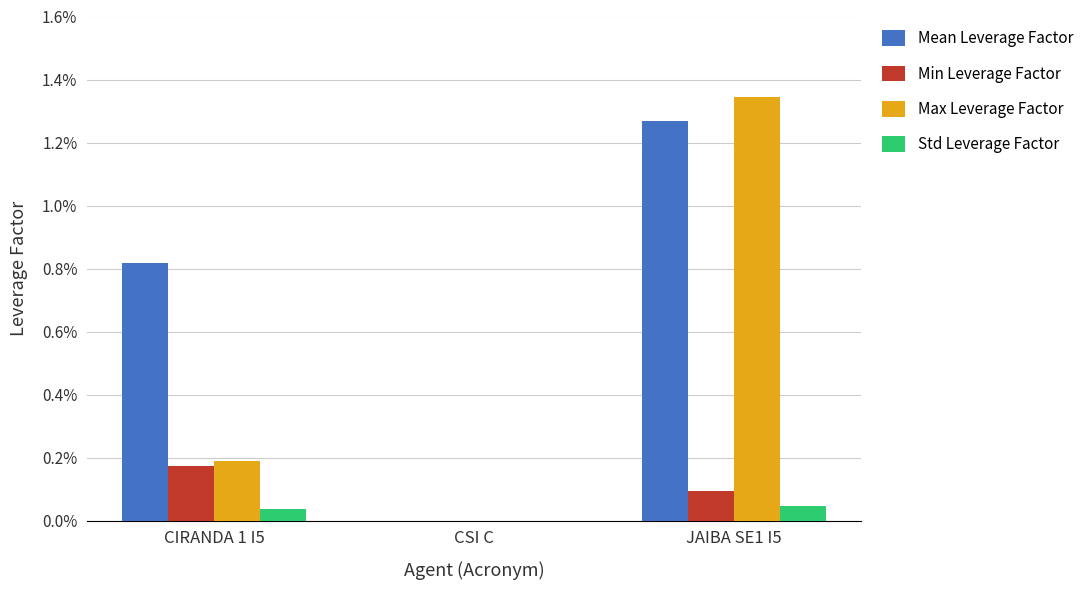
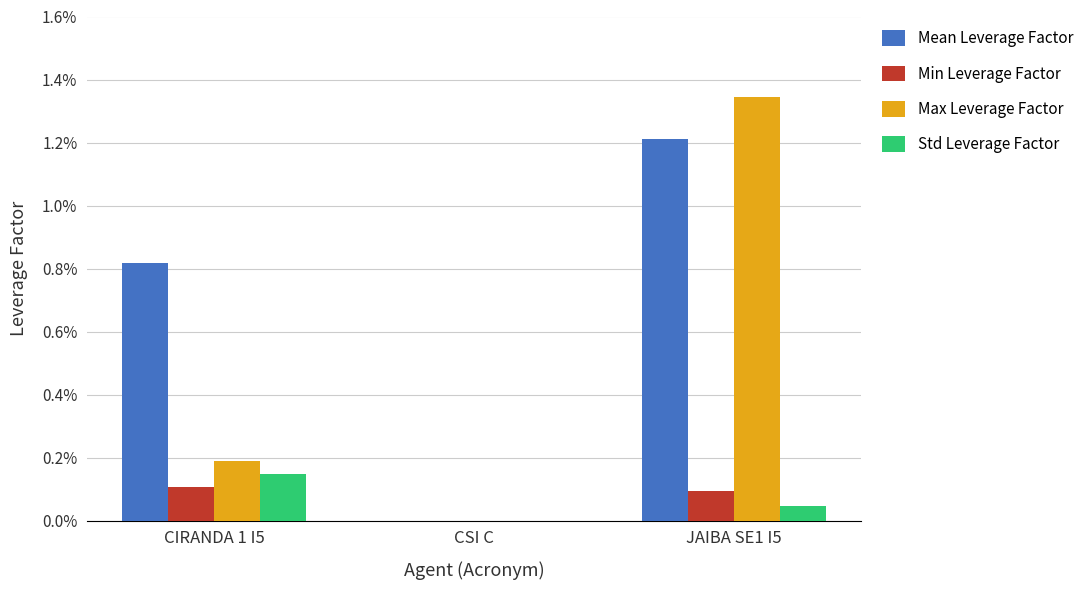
  {
    "Mean Leverage Factor": {
      "CIRANDA 1 I5": "0.82%",
      "CSI C": "0.00%",
-     "JAIBA SE1 I5": "1.27%"
+     "JAIBA SE1 I5": "1.21%"
    },
    "Min Leverage Factor": {
-     "CIRANDA 1 I5": "0.18%",
+     "CIRANDA 1 I5": "0.11%",
      "CSI C": "0.00%",
      "JAIBA SE1 I5": "0.09%"
    },
    "Max Leverage Factor": {
      "CIRANDA 1 I5": "0.19%",
      "CSI C": "0.00%",
      "JAIBA SE1 I5": "1.35%"
    },
    "Std Leverage Factor": {
-     "CIRANDA 1 I5": "0.04%",
+     "CIRANDA 1 I5": "0.15%",
      "CSI C": "0.00%",
      "JAIBA SE1 I5": "0.05%"
    }
  }
